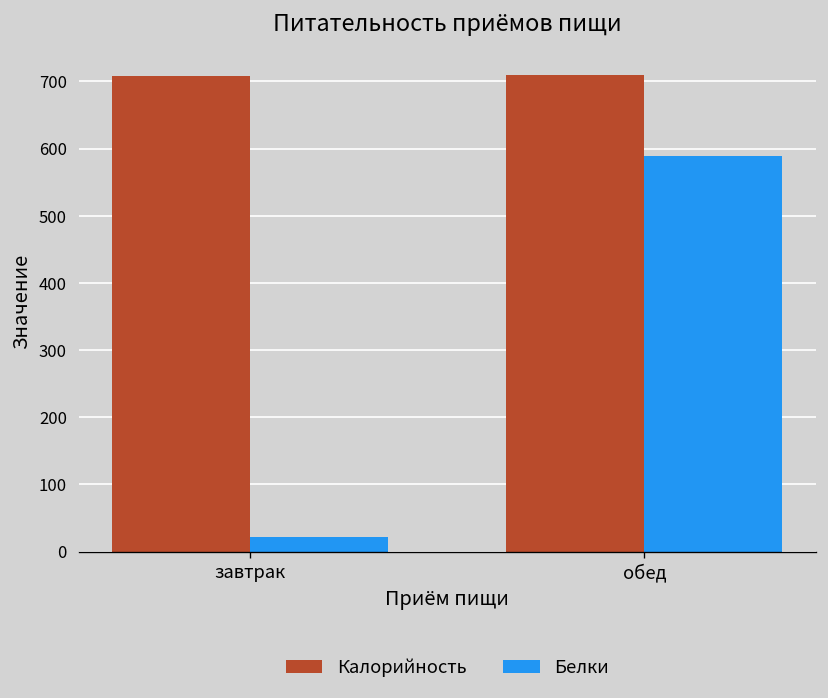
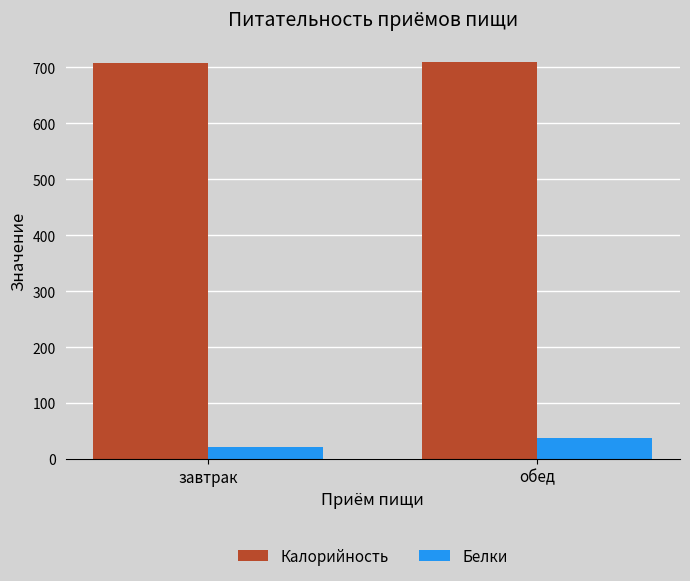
  {
    "Калорийность": {
      "завтрак": 710,
      "обед": 710
    },
    "Белки": {
      "завтрак": 20,
-     "обед": 590
+     "обед": 40
    }
  }
